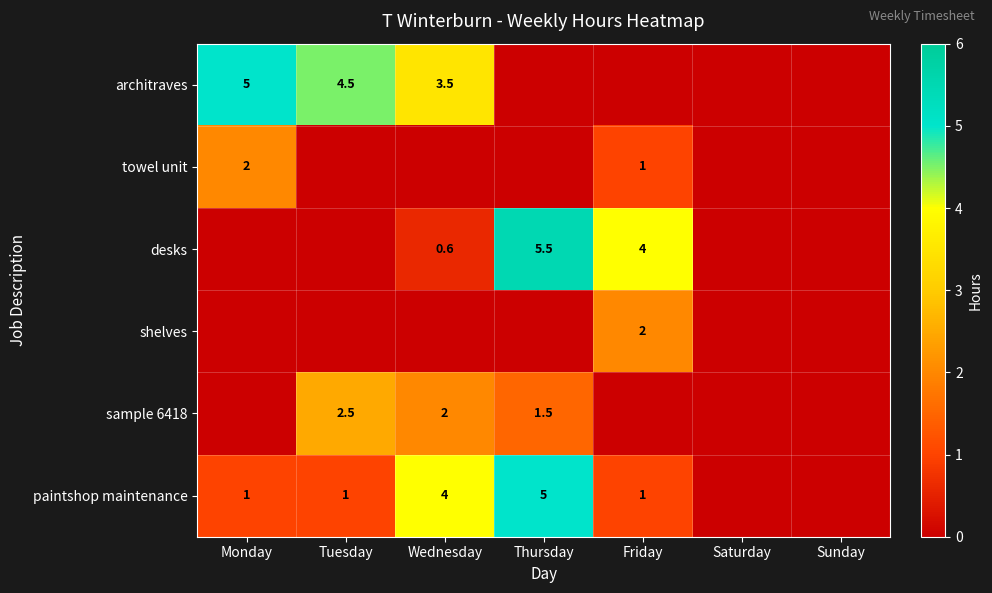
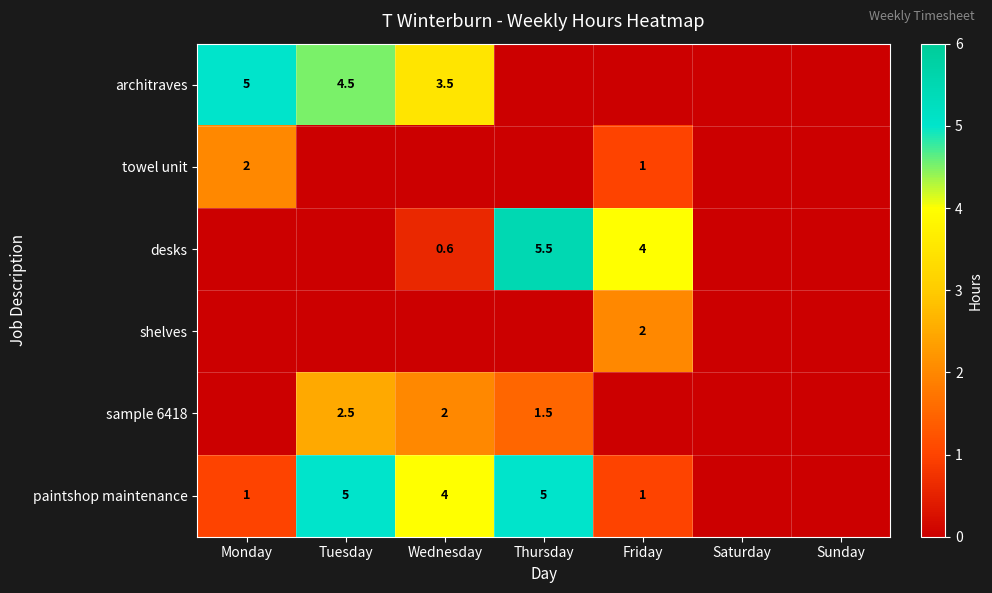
  {
    "architraves": {
      "Monday": 5,
      "Tuesday": 4.5,
      "Wednesday": 3.5
    },
    "towel unit": {
      "Monday": 2,
      "Friday": 1
    },
    "desks": {
      "Wednesday": 0.6,
      "Thursday": 5.5,
      "Friday": 4
    },
    "shelves": {
      "Friday": 2
    },
    "sample 6418": {
      "Tuesday": 2.5,
      "Wednesday": 2,
      "Thursday": 1.5
    },
    "paintshop maintenance": {
      "Monday": 1,
-     "Tuesday": 1,
+     "Tuesday": 5,
      "Wednesday": 4,
      "Thursday": 5,
      "Friday": 1
    }
  }
